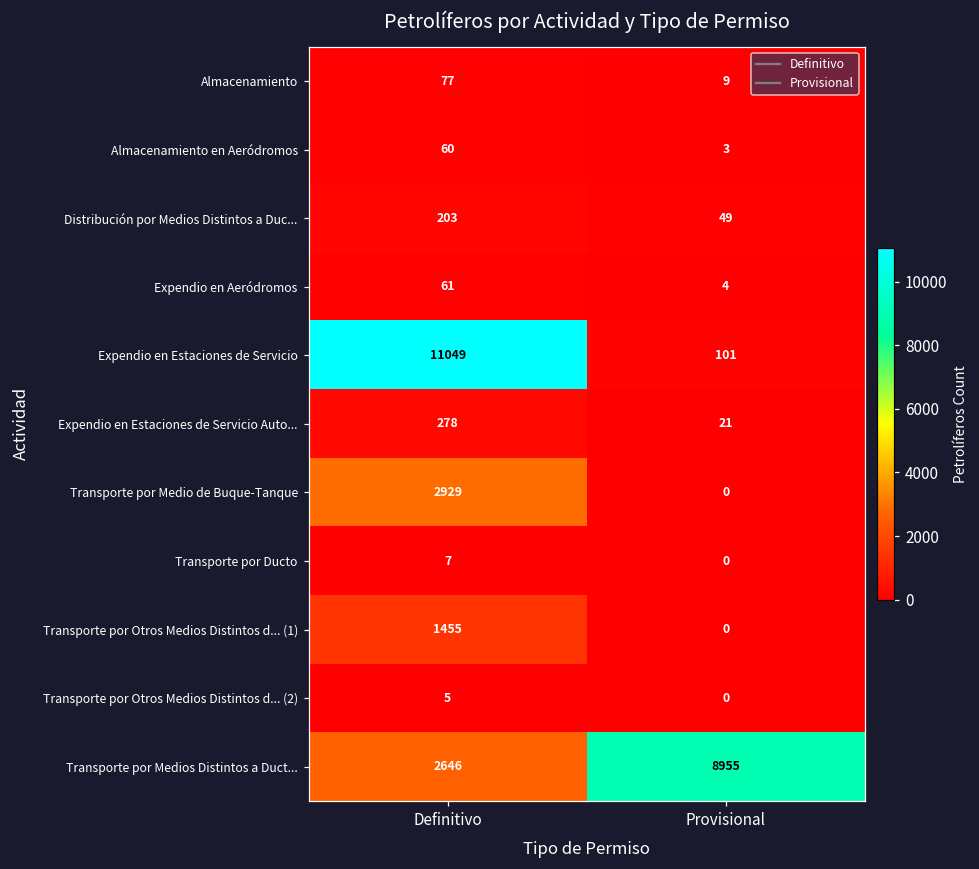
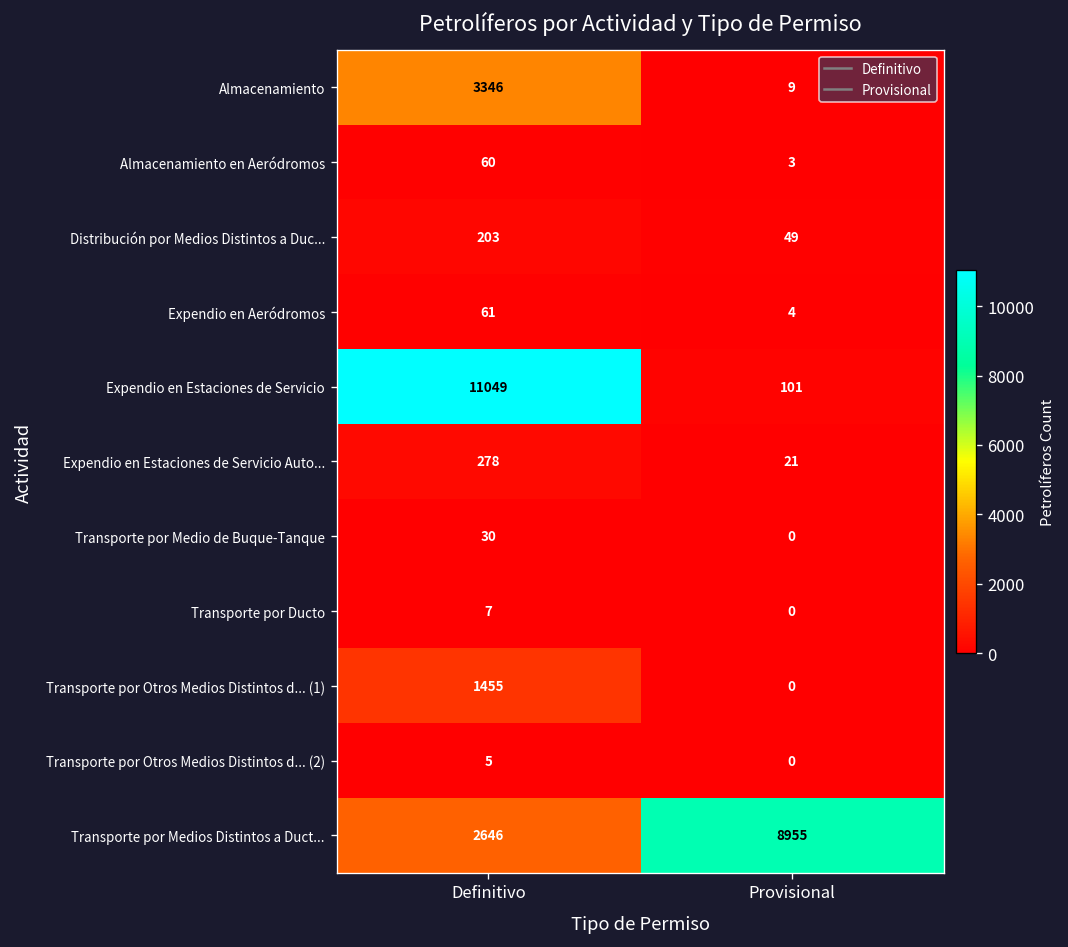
  {
    "Almacenamiento": {
-     "Definitivo": 77,
+     "Definitivo": 3346,
      "Provisional": 9
    },
    "Almacenamiento en Aeródromos": {
      "Definitivo": 60,
      "Provisional": 3
    },
    "Distribución por Medios Distintos a Duc...": {
      "Definitivo": 203,
      "Provisional": 49
    },
    "Expendio en Aeródromos": {
      "Definitivo": 61,
      "Provisional": 4
    },
    "Expendio en Estaciones de Servicio": {
      "Definitivo": 11049,
      "Provisional": 101
    },
    "Expendio en Estaciones de Servicio Auto...": {
      "Definitivo": 278,
      "Provisional": 21
    },
    "Transporte por Medio de Buque-Tanque": {
-     "Definitivo": 2929,
+     "Definitivo": 30,
      "Provisional": 0
    },
    "Transporte por Ducto": {
      "Definitivo": 7,
      "Provisional": 0
    },
    "Transporte por Otros Medios Distintos d... (1)": {
      "Definitivo": 1455,
      "Provisional": 0
    },
    "Transporte por Otros Medios Distintos d... (2)": {
      "Definitivo": 5,
      "Provisional": 0
    },
    "Transporte por Medios Distintos a Duct...": {
      "Definitivo": 2646,
      "Provisional": 8955
    }
  }
